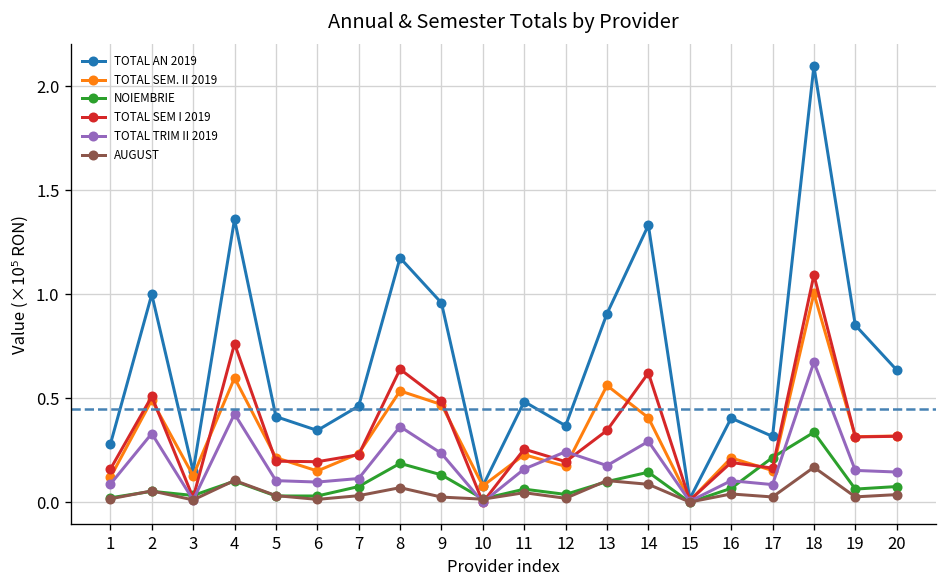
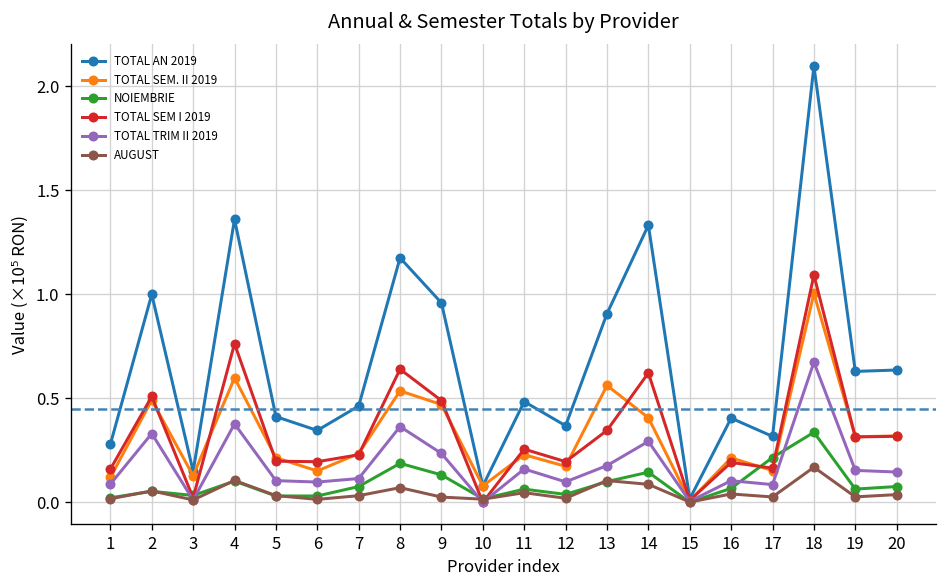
  {
    "TOTAL AN 2019": {
      "1": 0.28,
      "2": 1.00,
      "3": 0.15,
      "4": 1.36,
      "5": 0.41,
      "6": 0.35,
      "7": 0.46,
      "8": 1.18,
      "9": 0.96,
      "11": 0.48,
      "12": 0.37,
      "13": 0.91,
      "14": 1.33,
      "16": 0.40,
      "17": 0.32,
      "18": 2.10,
-     "19": 0.85,
+     "19": 0.63,
      "20": 0.64
    },
    "TOTAL SEM. II 2019": {
      "1": 0.12,
      "2": 0.49,
      "3": 0.13,
      "4": 0.60,
      "5": 0.21,
      "6": 0.15,
      "8": 0.54,
      "9": 0.47,
      "11": 0.23,
      "12": 0.17,
      "13": 0.56,
      "14": 0.41,
      "16": 0.21,
      "18": 1.01
    },
    "NOIEMBRIE": {
      "6": 0.03,
      "7": 0.08,
      "8": 0.19,
      "9": 0.13,
      "11": 0.06,
      "12": 0.04,
      "14": 0.14,
      "16": 0.07,
      "17": 0.22,
      "18": 0.34,
      "19": 0.06,
      "20": 0.08
    },
    "TOTAL SEM I 2019": {
      "1": 0.16,
      "2": 0.51,
      "4": 0.76,
      "5": 0.20,
      "6": 0.20,
      "8": 0.64,
      "9": 0.49,
      "11": 0.26,
      "12": 0.20,
      "13": 0.35,
      "14": 0.62,
      "16": 0.19,
      "18": 1.09
    },
    "TOTAL TRIM II 2019": {
      "1": 0.09,
      "2": 0.33,
-     "4": 0.42,
+     "4": 0.38,
      "5": 0.10,
      "6": 0.10,
      "7": 0.11,
      "8": 0.36,
      "9": 0.23,
      "11": 0.16,
-     "12": 0.24,
+     "12": 0.10,
      "13": 0.18,
      "14": 0.29,
      "16": 0.10,
      "17": 0.08,
      "18": 0.67,
      "19": 0.15,
      "20": 0.15
    },
    "AUGUST": {
      "6": 0.01,
      "7": 0.03,
      "8": 0.07,
      "9": 0.02,
      "11": 0.05,
      "12": 0.02,
      "14": 0.09,
      "16": 0.04,
      "17": 0.03,
      "18": 0.17,
      "19": 0.03,
      "20": 0.04
    }
  }
